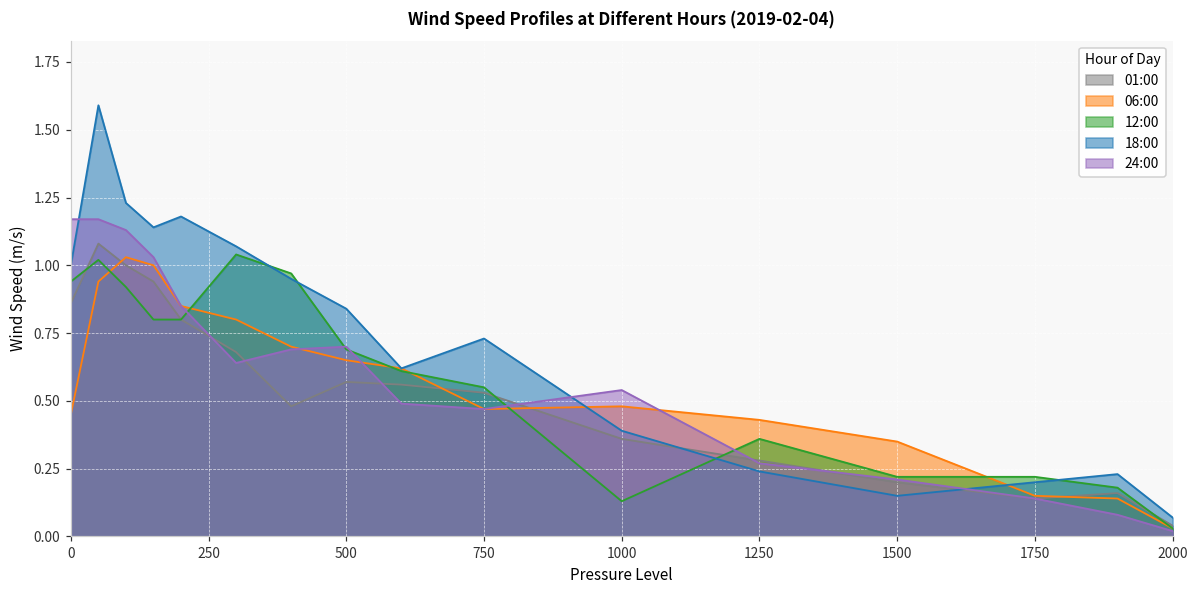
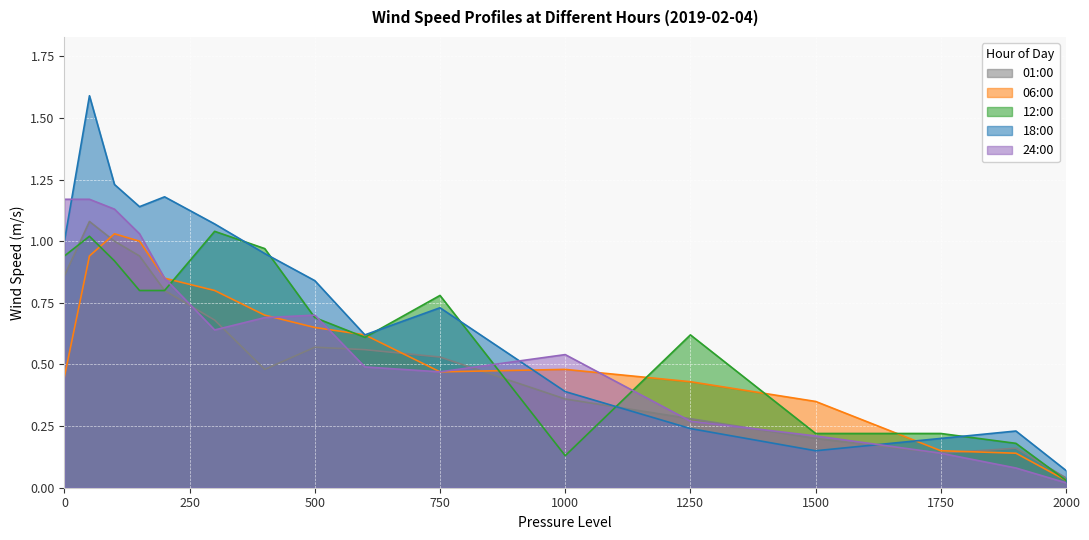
  {
    "06:00": {
      "0": 0.45,
      "500": 0.65,
      "1000": 0.48,
      "1250": 0.43,
      "1500": 0.35
    },
    "12:00": {
      "0": 0.94,
-     "750": 0.55,
+     "750": 0.78,
      "1000": 0.13,
-     "1250": 0.36,
+     "1250": 0.62,
      "1750": 0.22
    },
    "18:00": {
      "0": 1.00,
      "500": 0.84,
      "750": 0.73,
      "1000": 0.39,
      "1250": 0.24,
      "1500": 0.15,
      "1750": 0.20,
      "2000": 0.07
    }
  }
